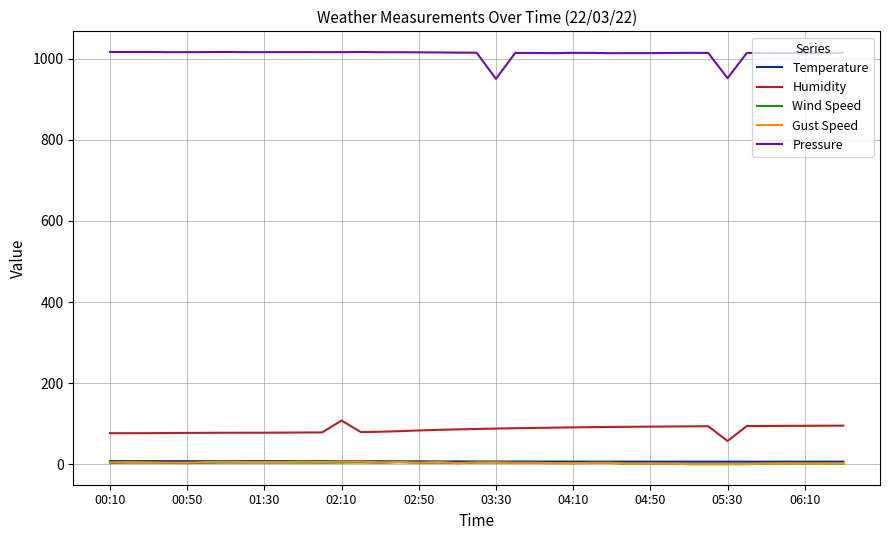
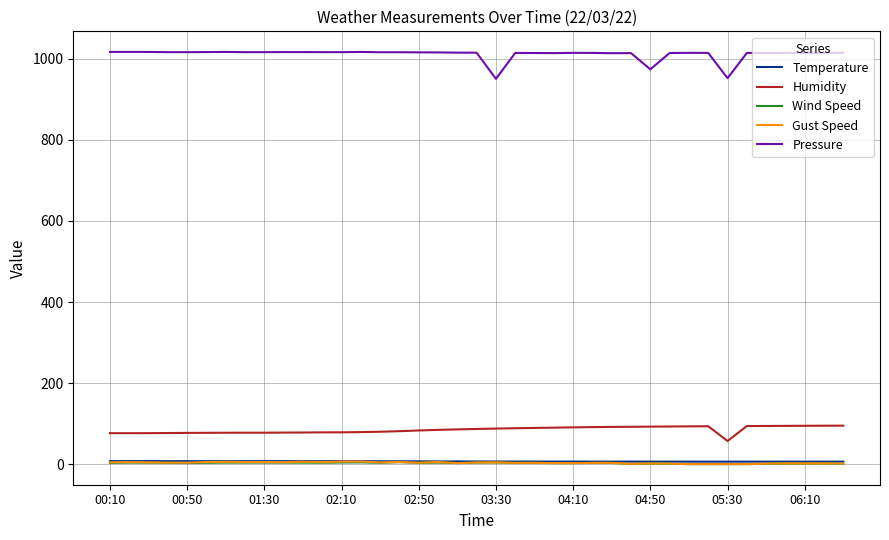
  {
    "Humidity": {
      "00:10": 80,
      "00:50": 80,
      "01:30": 80,
-     "02:10": 110,
+     "02:10": 80,
      "02:50": 80,
      "03:30": 90,
      "04:10": 90,
      "04:50": 90,
      "05:30": 60,
      "06:10": 90
    },
    "Pressure": {
      "00:10": 1020,
      "00:50": 1020,
      "01:30": 1020,
      "02:10": 1020,
      "02:50": 1020,
      "03:30": 950,
      "04:10": 1010,
-     "04:50": 1010,
+     "04:50": 970,
      "05:30": 950
    }
  }
